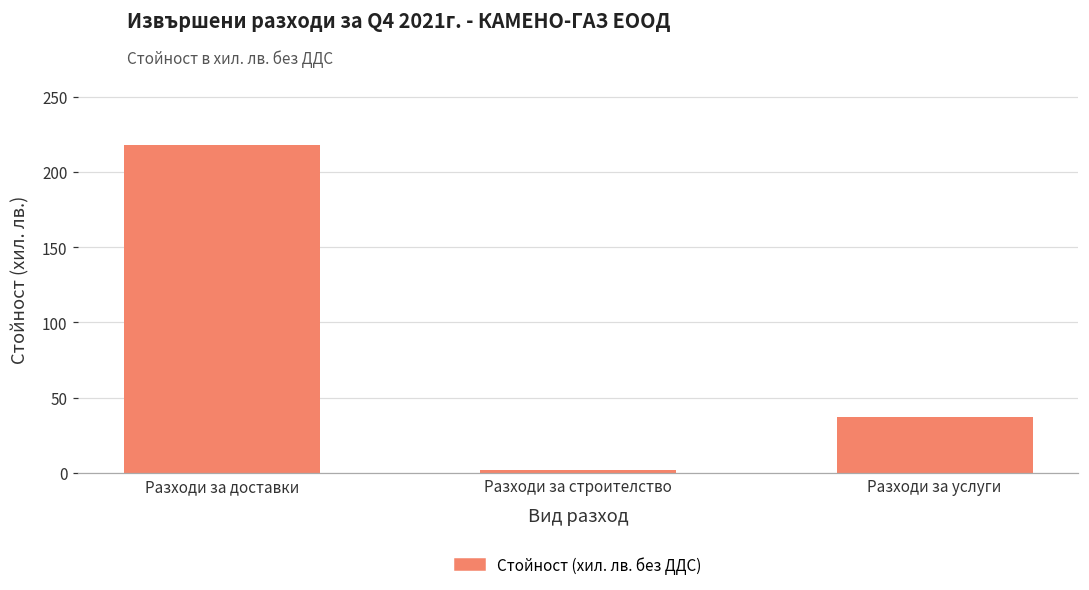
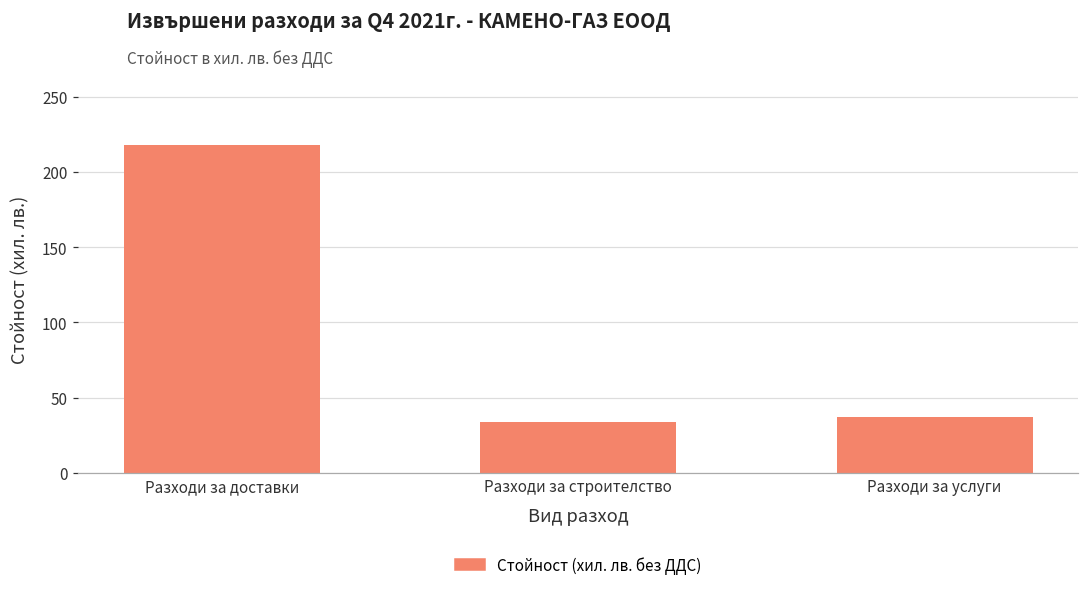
  {
    "Разходи за доставки": 218,
-   "Разходи за строителство": 2,
+   "Разходи за строителство": 34,
    "Разходи за услуги": 37
  }
